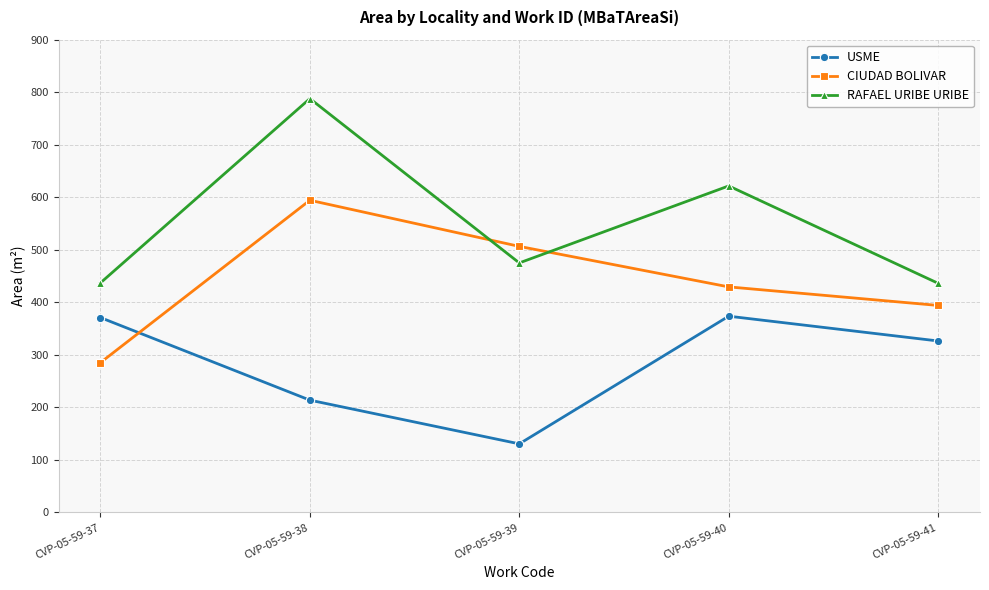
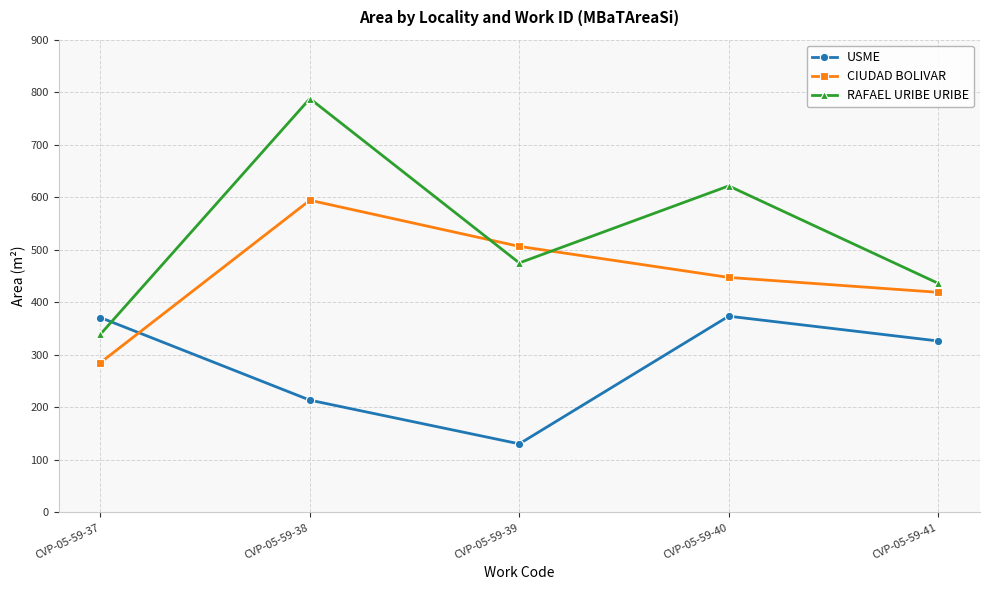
  {
    "USME": {
      "CVP-05-59-37": 370,
      "CVP-05-59-38": 210,
      "CVP-05-59-39": 130,
      "CVP-05-59-40": 370,
      "CVP-05-59-41": 330
    },
    "CIUDAD BOLIVAR": {
      "CVP-05-59-37": 290,
      "CVP-05-59-38": 590,
      "CVP-05-59-39": 510,
-     "CVP-05-59-40": 430,
-     "CVP-05-59-41": 390
+     "CVP-05-59-40": 450,
+     "CVP-05-59-41": 420
    },
    "RAFAEL URIBE URIBE": {
-     "CVP-05-59-37": 440,
+     "CVP-05-59-37": 340,
      "CVP-05-59-38": 790,
      "CVP-05-59-39": 480,
      "CVP-05-59-40": 620,
      "CVP-05-59-41": 440
    }
  }
